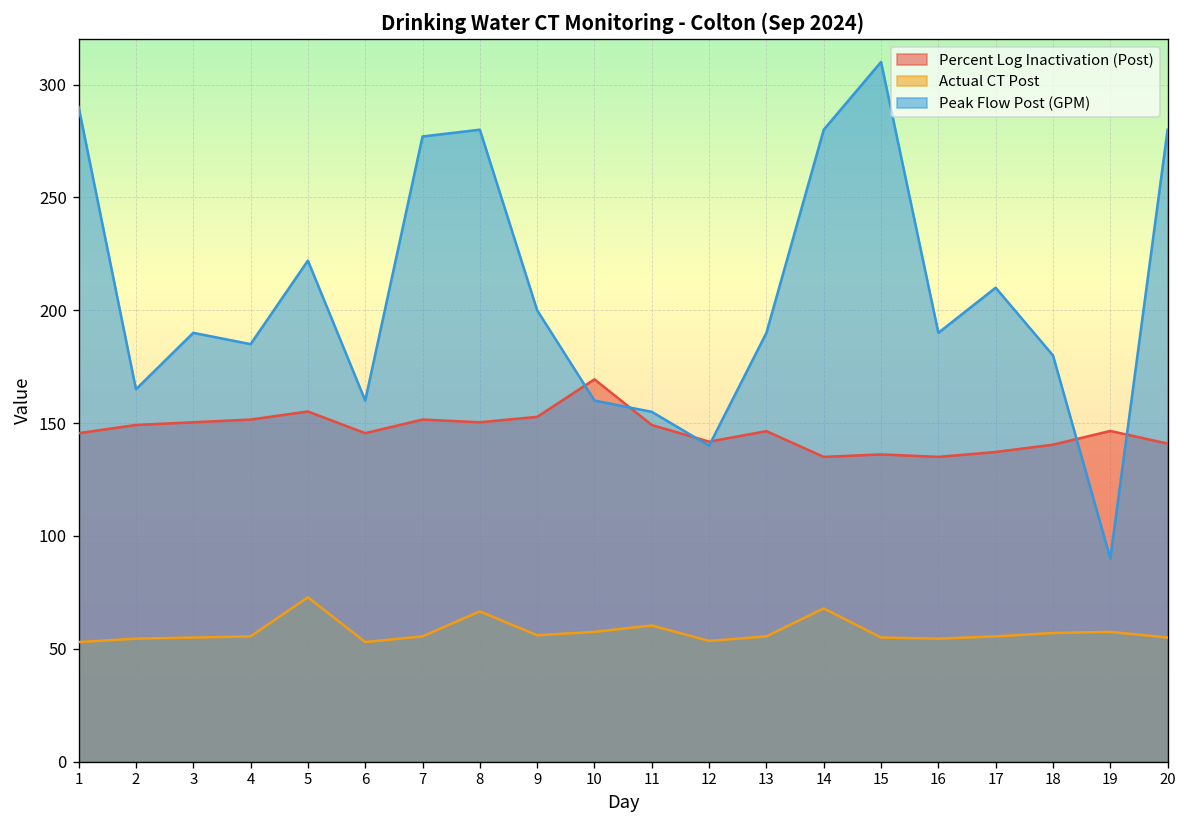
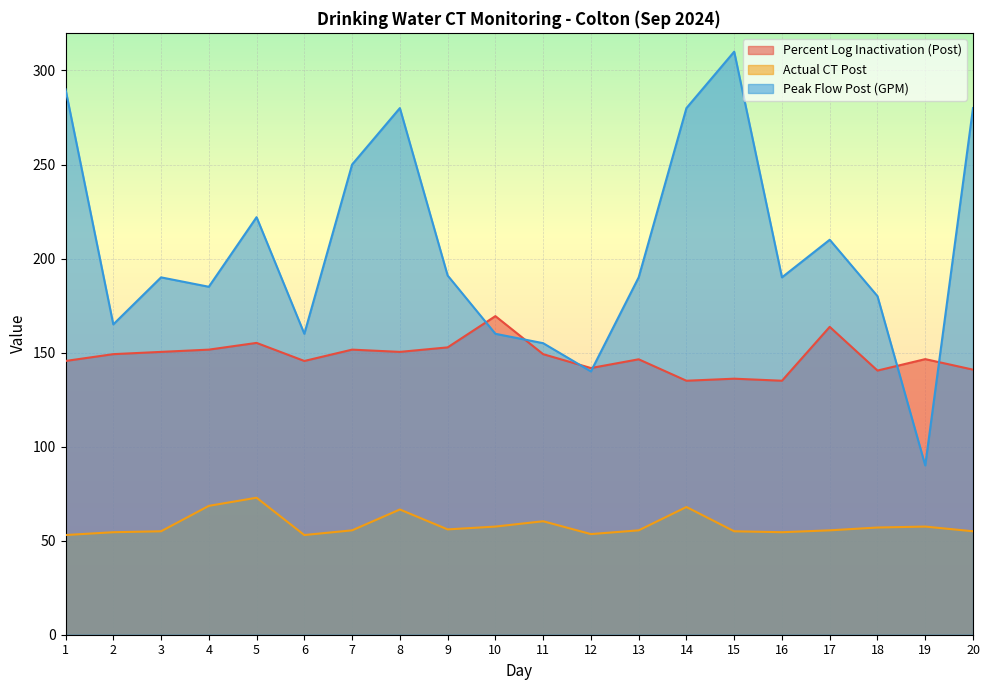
  {
    "Percent Log Inactivation (Post)": {
      "1": 146,
      "2": 149,
      "3": 150,
      "4": 152,
      "5": 155,
      "6": 146,
      "7": 152,
      "8": 150,
      "9": 153,
      "10": 169,
      "11": 149,
      "12": 142,
      "13": 146,
      "14": 135,
      "15": 136,
      "16": 135,
-     "17": 137,
+     "17": 164,
      "18": 140,
      "19": 147,
      "20": 141
    },
    "Actual CT Post": {
      "1": 53,
      "2": 55,
      "3": 55,
-     "4": 56,
+     "4": 69,
      "5": 73,
      "6": 53,
      "7": 56,
      "8": 67,
      "9": 56,
      "10": 57,
      "11": 60,
      "12": 54,
      "13": 56,
      "14": 68,
      "15": 55,
      "16": 55,
      "17": 56,
      "18": 57,
      "19": 57,
      "20": 55
    },
    "Peak Flow Post (GPM)": {
      "1": 290,
      "2": 165,
      "3": 190,
      "4": 185,
      "5": 222,
      "6": 160,
-     "7": 277,
+     "7": 250,
      "8": 280,
-     "9": 200,
+     "9": 191,
      "10": 160,
      "11": 155,
      "12": 140,
      "13": 190,
      "14": 280,
      "15": 310,
      "16": 190,
      "17": 210,
      "18": 180,
      "19": 90,
      "20": 280
    }
  }
